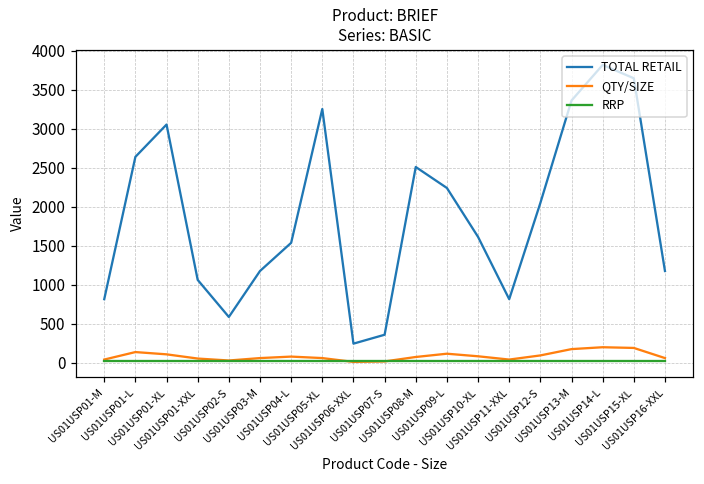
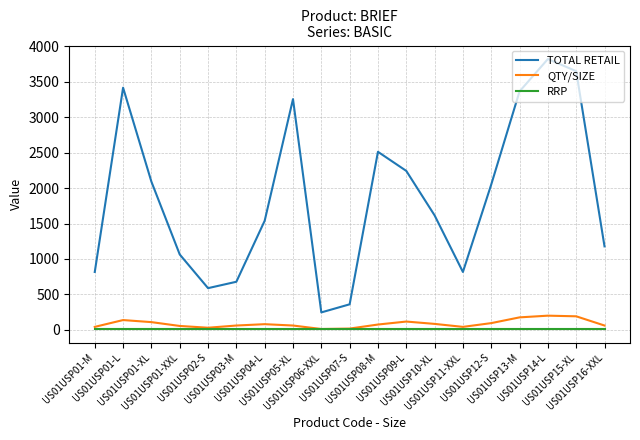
  {
    "TOTAL RETAIL": {
      "US01USP01-M": 800,
-     "US01USP01-L": 2600,
-     "US01USP01-XL": 3100,
+     "US01USP01-L": 3400,
+     "US01USP01-XL": 2100,
      "US01USP01-XXL": 1100,
      "US01USP02-S": 600,
-     "US01USP03-M": 1200,
+     "US01USP03-M": 700,
      "US01USP04-L": 1500,
      "US01USP05-XL": 3300,
      "US01USP06-XXL": 200,
      "US01USP07-S": 400,
      "US01USP08-M": 2500,
      "US01USP09-L": 2200,
      "US01USP10-XL": 1600,
      "US01USP11-XXL": 800,
      "US01USP12-S": 2100,
      "US01USP16-XXL": 1200
    },
    "QTY/SIZE": {
      "US01USP01-L": 100,
      "US01USP01-XL": 100,
      "US01USP01-XXL": 100,
      "US01USP03-M": 100,
      "US01USP04-L": 100,
      "US01USP05-XL": 100,
      "US01USP08-M": 100,
      "US01USP09-L": 100,
      "US01USP10-XL": 100,
      "US01USP12-S": 100,
      "US01USP13-M": 200,
      "US01USP14-L": 200,
      "US01USP15-XL": 200,
      "US01USP16-XXL": 100
    },
    "RRP": {
      "US01USP01-L": 0,
      "US01USP01-XL": 0,
      "US01USP01-XXL": 0,
      "US01USP03-M": 0,
      "US01USP04-L": 0,
      "US01USP05-XL": 0,
      "US01USP08-M": 0,
      "US01USP09-L": 0,
      "US01USP10-XL": 0,
      "US01USP12-S": 0,
      "US01USP13-M": 0,
      "US01USP14-L": 0,
      "US01USP15-XL": 0,
      "US01USP16-XXL": 0
    }
  }
